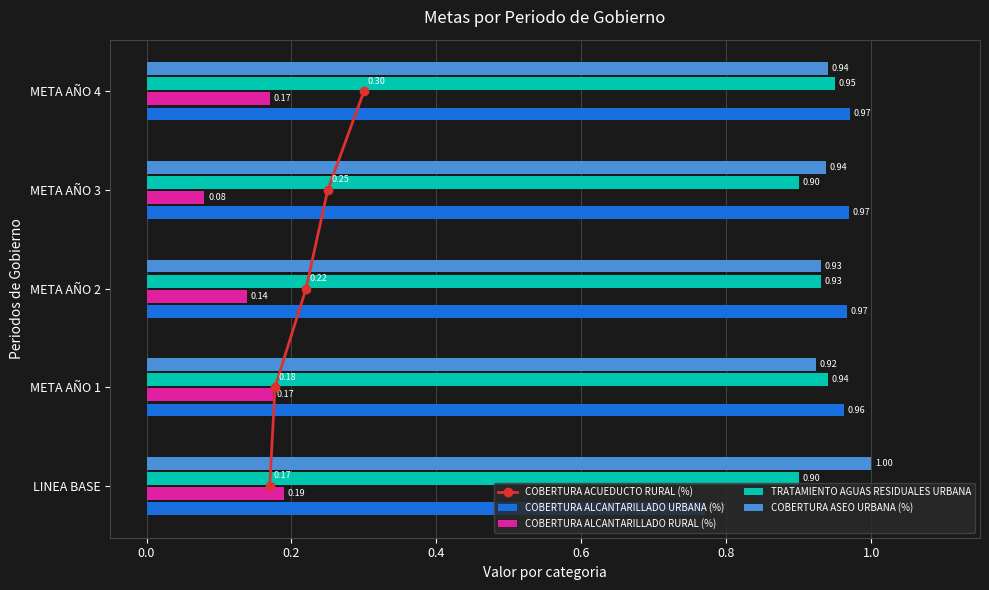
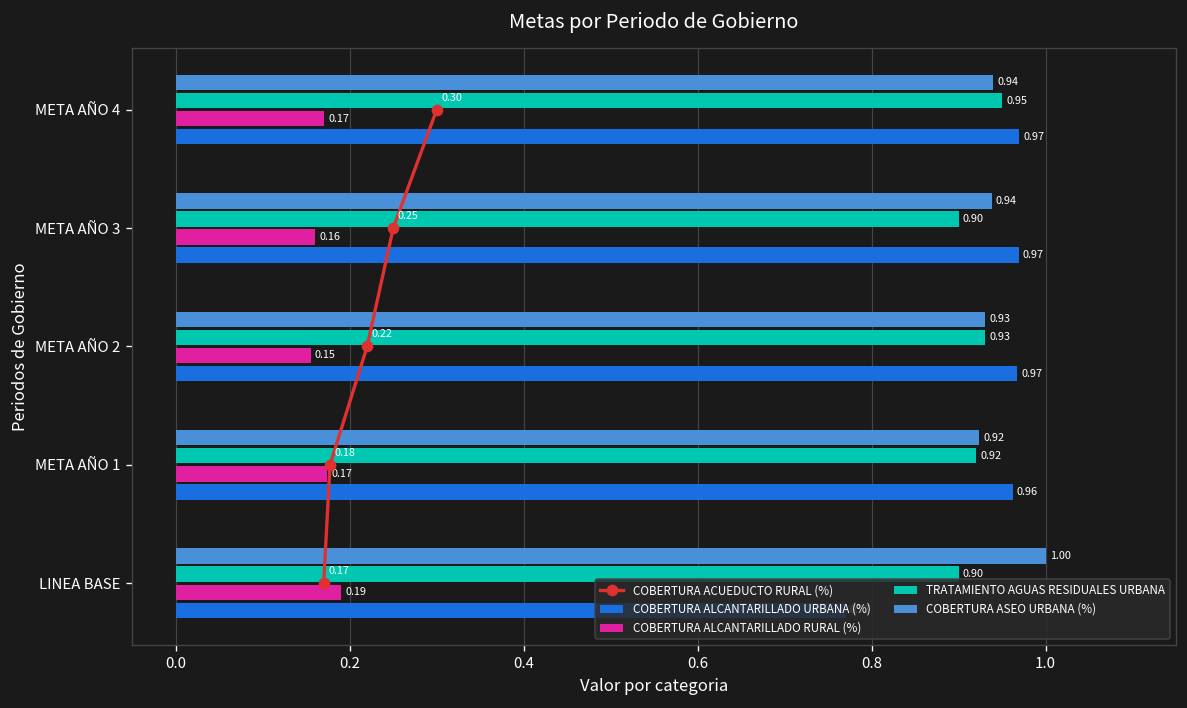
  {
    "COBERTURA ALCANTARILLADO RURAL (%)": {
      "META AÑO 4": 0.17,
-     "META AÑO 3": 0.08,
-     "META AÑO 2": 0.14,
+     "META AÑO 3": 0.16,
+     "META AÑO 2": 0.15,
      "META AÑO 1": 0.17,
      "LINEA BASE": 0.19
    },
    "TRATAMIENTO AGUAS RESIDUALES URBANA": {
      "META AÑO 4": 0.95,
      "META AÑO 3": 0.90,
      "META AÑO 2": 0.93,
-     "META AÑO 1": 0.94
+     "META AÑO 1": 0.92
    }
  }
